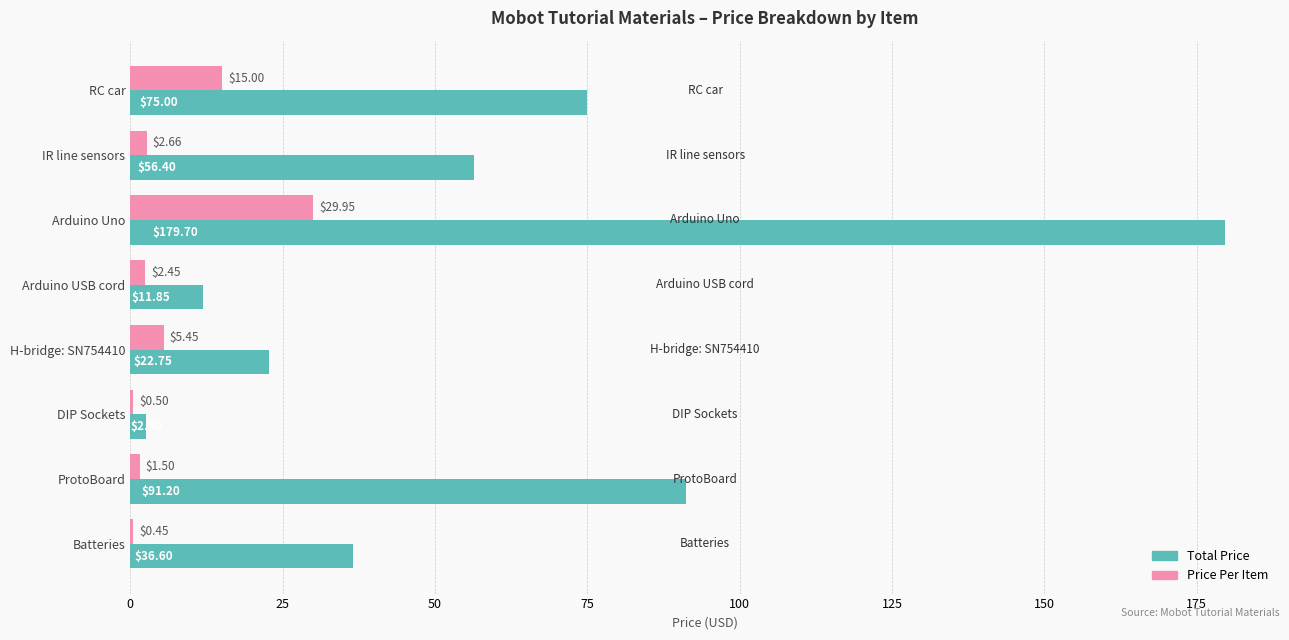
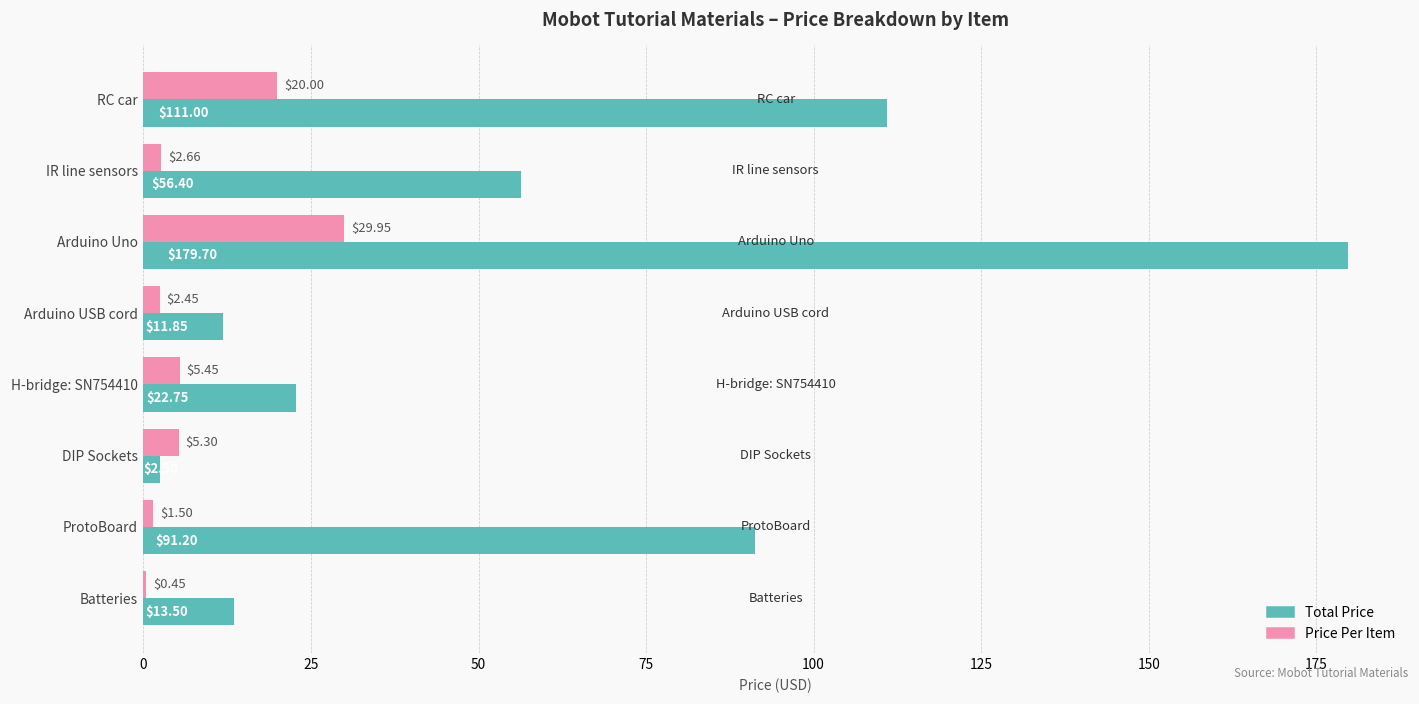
  {
    "Total Price": {
-     "RC car": "$75.00",
+     "RC car": "$111.00",
      "IR line sensors": "$56.40",
      "Arduino Uno": "$179.70",
      "Arduino USB cord": "$11.85",
      "H-bridge: SN754410": "$22.75",
      "ProtoBoard": "$91.20",
-     "Batteries": "$36.60"
+     "Batteries": "$13.50"
    },
    "Price Per Item": {
-     "RC car": "$15.00",
+     "RC car": "$20.00",
      "IR line sensors": "$2.66",
      "Arduino Uno": "$29.95",
      "Arduino USB cord": "$2.45",
      "H-bridge: SN754410": "$5.45",
-     "DIP Sockets": "$0.50",
+     "DIP Sockets": "$5.30",
      "ProtoBoard": "$1.50",
      "Batteries": "$0.45"
    }
  }
